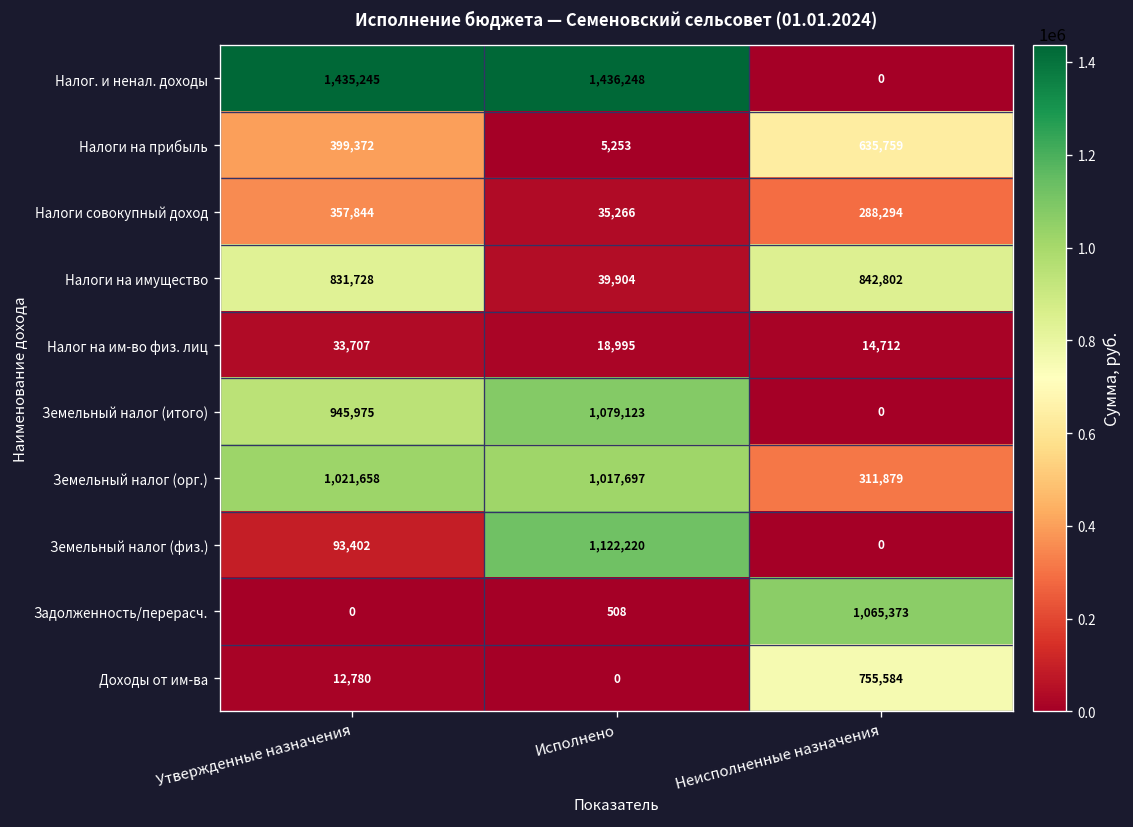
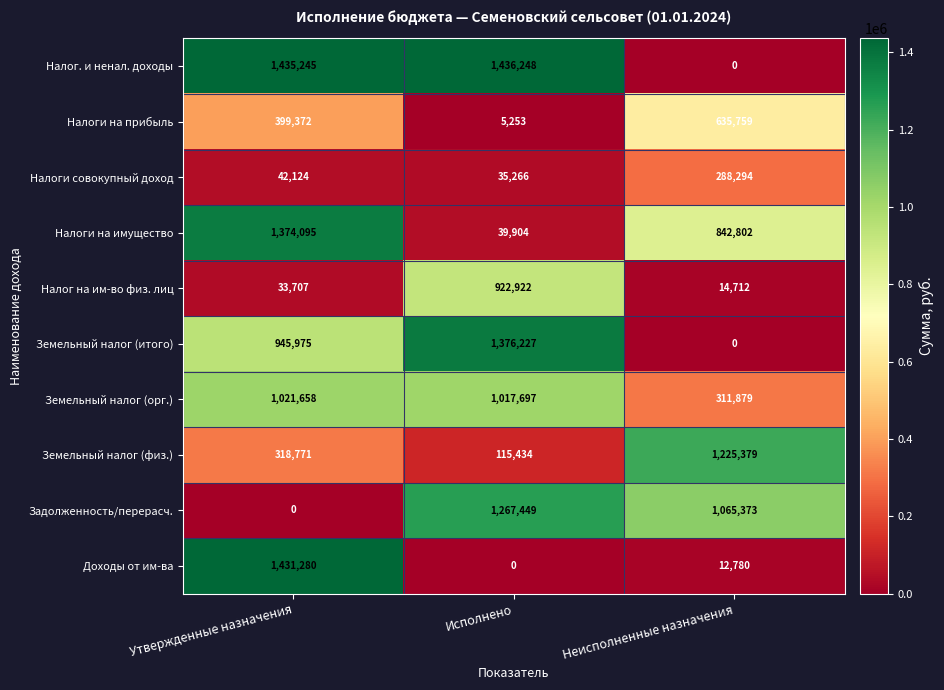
  {
    "Налог. и ненал. доходы": {
      "Утвержденные назначения": "1,435,245",
      "Исполнено": "1,436,248",
      "Неисполненные назначения": "0"
    },
    "Налоги на прибыль": {
      "Утвержденные назначения": "399,372",
      "Исполнено": "5,253",
      "Неисполненные назначения": "635,759"
    },
    "Налоги совокупный доход": {
-     "Утвержденные назначения": "357,844",
+     "Утвержденные назначения": "42,124",
      "Исполнено": "35,266",
      "Неисполненные назначения": "288,294"
    },
    "Налоги на имущество": {
-     "Утвержденные назначения": "831,728",
+     "Утвержденные назначения": "1,374,095",
      "Исполнено": "39,904",
      "Неисполненные назначения": "842,802"
    },
    "Налог на им-во физ. лиц": {
      "Утвержденные назначения": "33,707",
-     "Исполнено": "18,995",
+     "Исполнено": "922,922",
      "Неисполненные назначения": "14,712"
    },
    "Земельный налог (итого)": {
      "Утвержденные назначения": "945,975",
-     "Исполнено": "1,079,123",
+     "Исполнено": "1,376,227",
      "Неисполненные назначения": "0"
    },
    "Земельный налог (орг.)": {
      "Утвержденные назначения": "1,021,658",
      "Исполнено": "1,017,697",
      "Неисполненные назначения": "311,879"
    },
    "Земельный налог (физ.)": {
-     "Утвержденные назначения": "93,402",
-     "Исполнено": "1,122,220",
-     "Неисполненные назначения": "0"
+     "Утвержденные назначения": "318,771",
+     "Исполнено": "115,434",
+     "Неисполненные назначения": "1,225,379"
    },
    "Задолженность/перерасч.": {
      "Утвержденные назначения": "0",
-     "Исполнено": "508",
+     "Исполнено": "1,267,449",
      "Неисполненные назначения": "1,065,373"
    },
    "Доходы от им-ва": {
-     "Утвержденные назначения": "12,780",
+     "Утвержденные назначения": "1,431,280",
      "Исполнено": "0",
-     "Неисполненные назначения": "755,584"
+     "Неисполненные назначения": "12,780"
    }
  }
